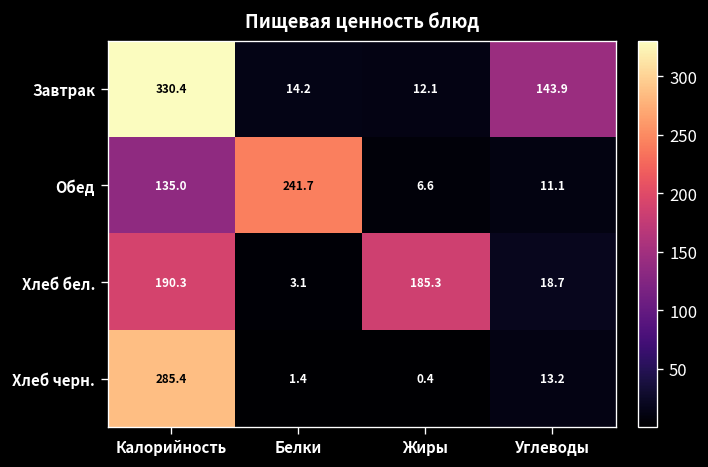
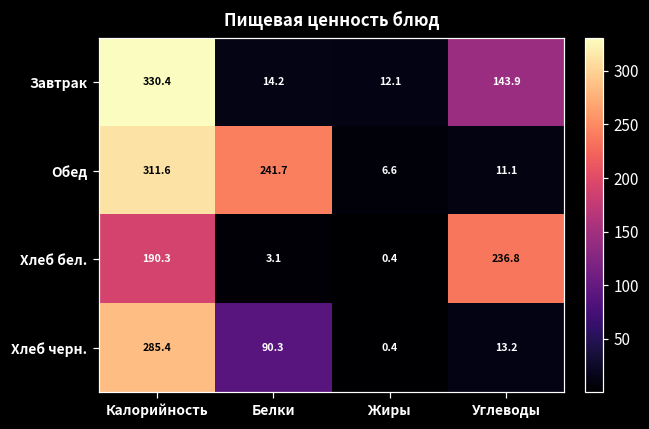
  {
    "Завтрак": {
      "Калорийность": 330.4,
      "Белки": 14.2,
      "Жиры": 12.1,
      "Углеводы": 143.9
    },
    "Обед": {
-     "Калорийность": 135.0,
+     "Калорийность": 311.6,
      "Белки": 241.7,
      "Жиры": 6.6,
      "Углеводы": 11.1
    },
    "Хлеб бел.": {
      "Калорийность": 190.3,
      "Белки": 3.1,
-     "Жиры": 185.3,
-     "Углеводы": 18.7
+     "Жиры": 0.4,
+     "Углеводы": 236.8
    },
    "Хлеб черн.": {
      "Калорийность": 285.4,
-     "Белки": 1.4,
+     "Белки": 90.3,
      "Жиры": 0.4,
      "Углеводы": 13.2
    }
  }
